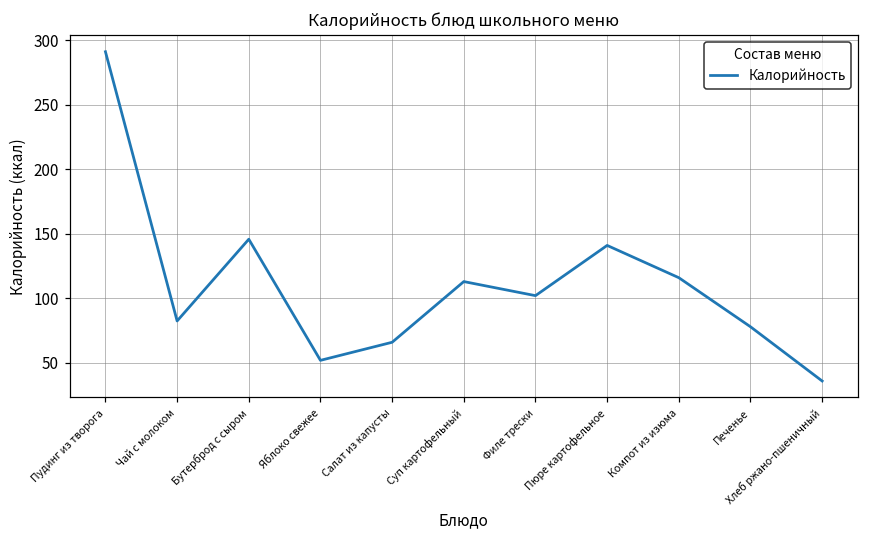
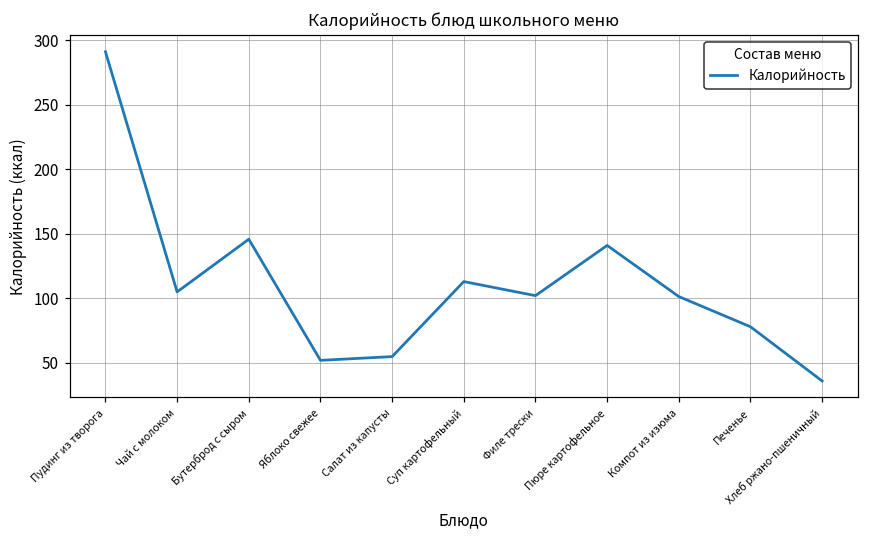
  {
    "Пудинг из творога": 291,
-   "Чай с молоком": 83,
+   "Чай с молоком": 105,
    "Бутерброд с сыром": 146,
    "Яблоко свежее": 52,
-   "Салат из капусты": 66,
+   "Салат из капусты": 55,
    "Суп картофельный": 113,
    "Филе трески": 102,
    "Пюре картофельное": 141,
-   "Компот из изюма": 116,
+   "Компот из изюма": 101,
    "Печенье": 78,
    "Хлеб ржано-пшеничный": 36
  }
